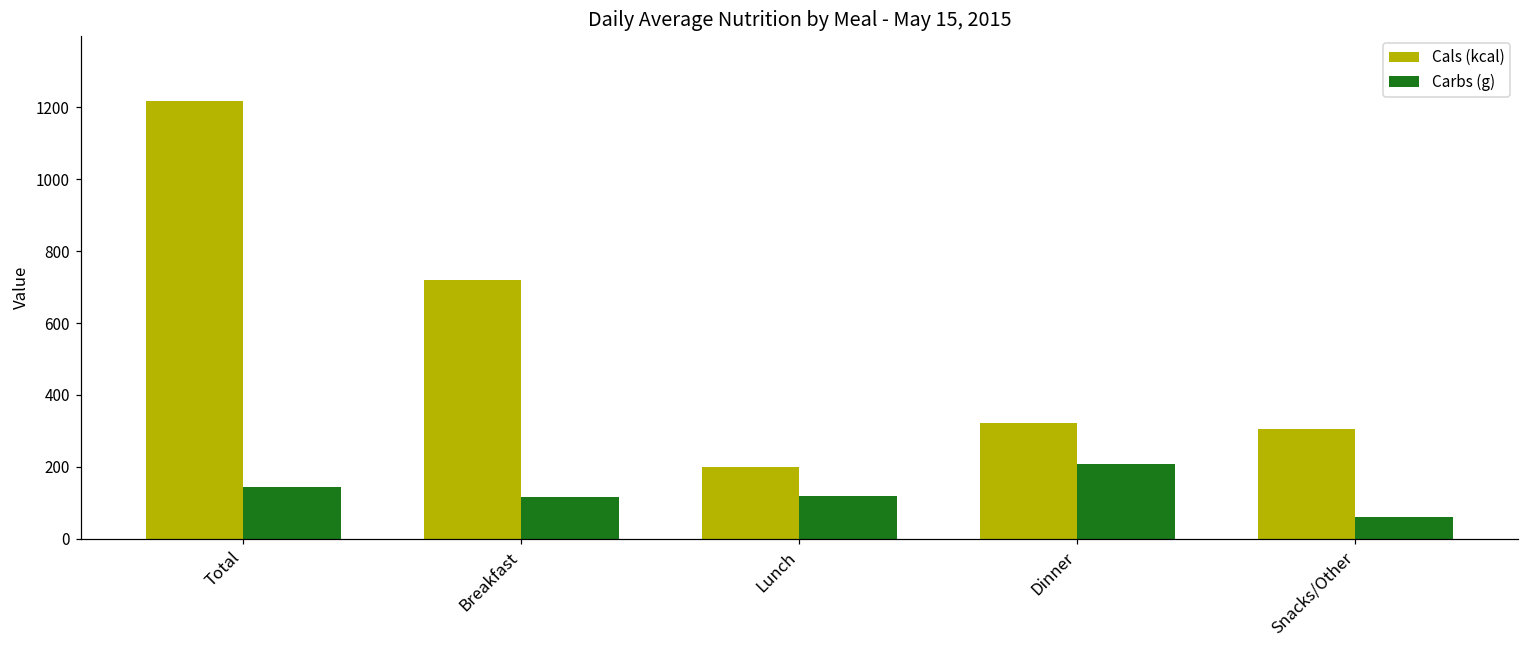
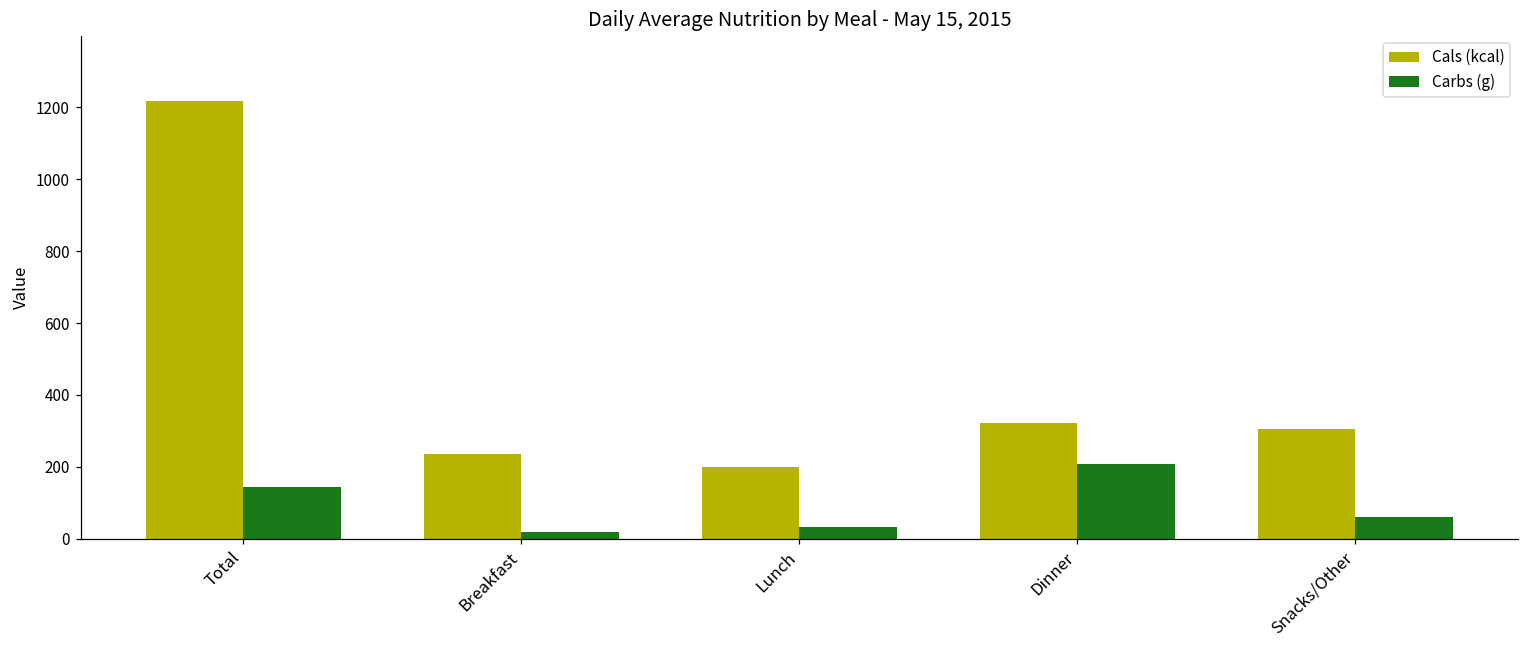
  {
    "Cals (kcal)": {
      "Total": 1220,
-     "Breakfast": 720,
+     "Breakfast": 240,
      "Lunch": 200,
      "Dinner": 320,
      "Snacks/Other": 310
    },
    "Carbs (g)": {
      "Total": 140,
-     "Breakfast": 120,
-     "Lunch": 120,
+     "Breakfast": 20,
+     "Lunch": 30,
      "Dinner": 210,
      "Snacks/Other": 60
    }
  }
